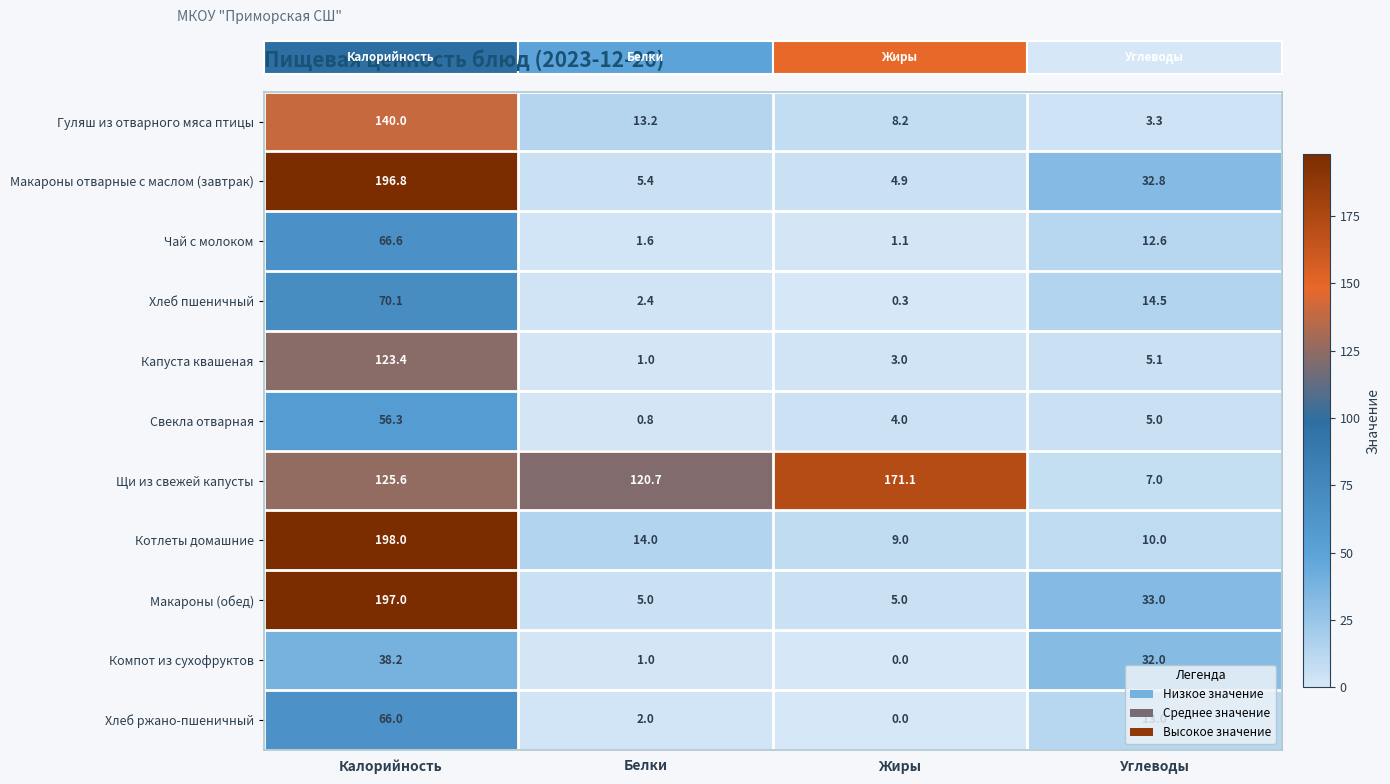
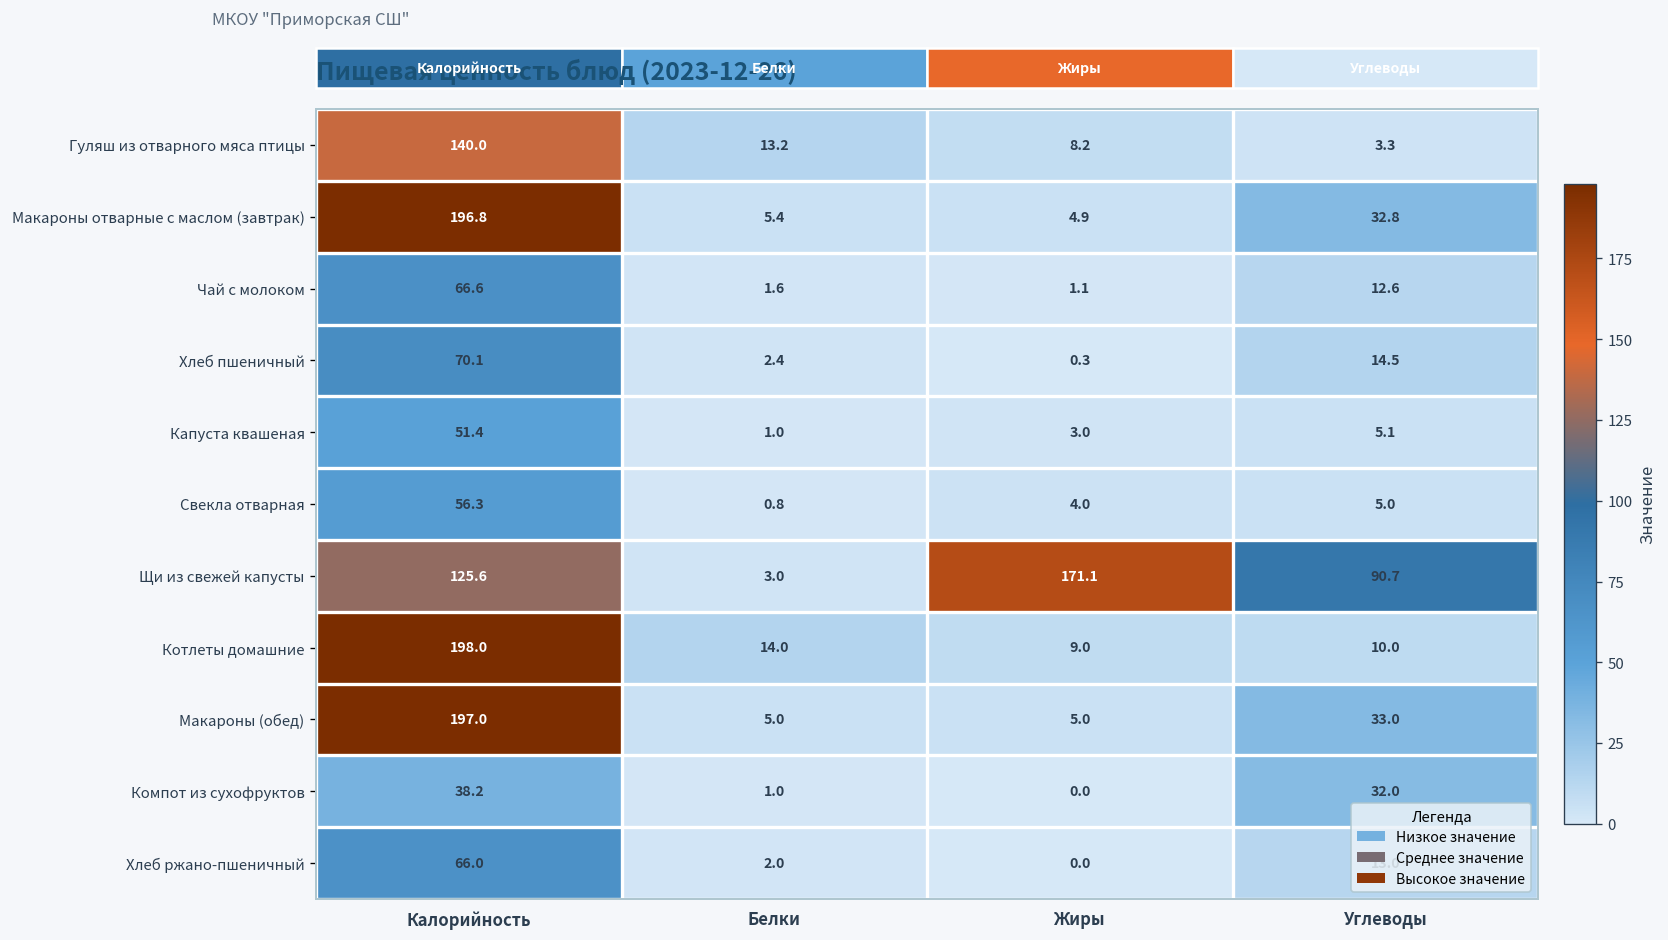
  {
    "Гуляш из отварного мяса птицы": {
      "Калорийность": 140.0,
      "Белки": 13.2,
      "Жиры": 8.2,
      "Углеводы": 3.3
    },
    "Макароны отварные с маслом (завтрак)": {
      "Калорийность": 196.8,
      "Белки": 5.4,
      "Жиры": 4.9,
      "Углеводы": 32.8
    },
    "Чай с молоком": {
      "Калорийность": 66.6,
      "Белки": 1.6,
      "Жиры": 1.1,
      "Углеводы": 12.6
    },
    "Хлеб пшеничный": {
      "Калорийность": 70.1,
      "Белки": 2.4,
      "Жиры": 0.3,
      "Углеводы": 14.5
    },
    "Капуста квашеная": {
-     "Калорийность": 123.4,
+     "Калорийность": 51.4,
      "Белки": 1.0,
      "Жиры": 3.0,
      "Углеводы": 5.1
    },
    "Свекла отварная": {
      "Калорийность": 56.3,
      "Белки": 0.8,
      "Жиры": 4.0,
      "Углеводы": 5.0
    },
    "Щи из свежей капусты": {
      "Калорийность": 125.6,
-     "Белки": 120.7,
+     "Белки": 3.0,
      "Жиры": 171.1,
-     "Углеводы": 7.0
+     "Углеводы": 90.7
    },
    "Котлеты домашние": {
      "Калорийность": 198.0,
      "Белки": 14.0,
      "Жиры": 9.0,
      "Углеводы": 10.0
    },
    "Макароны (обед)": {
      "Калорийность": 197.0,
      "Белки": 5.0,
      "Жиры": 5.0,
      "Углеводы": 33.0
    },
    "Компот из сухофруктов": {
      "Калорийность": 38.2,
      "Белки": 1.0,
      "Жиры": 0.0
    },
    "Хлеб ржано-пшеничный": {
      "Калорийность": 66.0,
      "Белки": 2.0,
      "Жиры": 0.0
    }
  }
